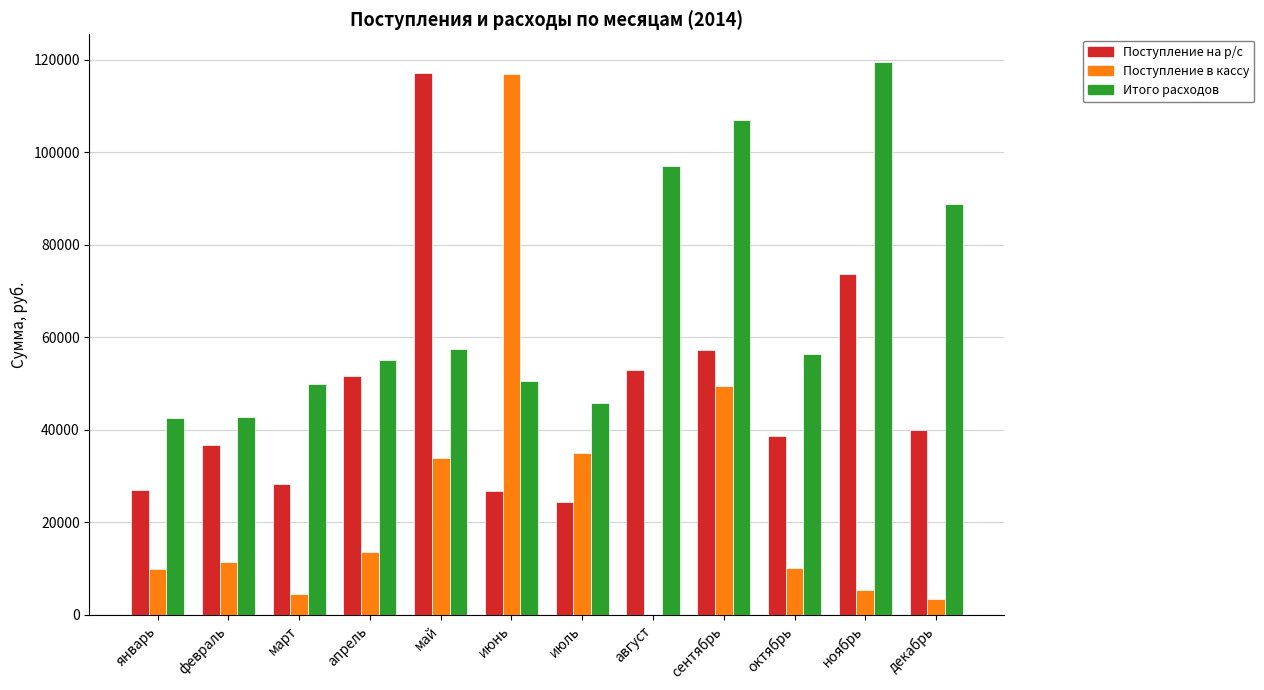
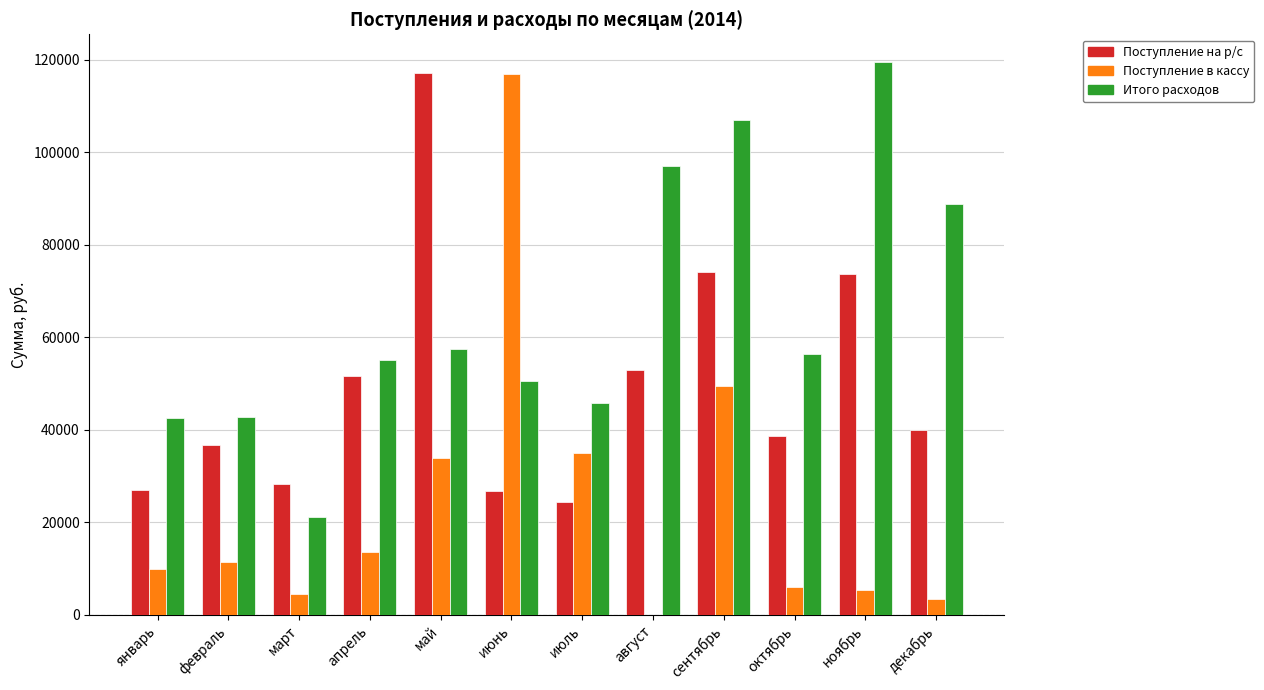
  {
    "Поступление на р/с": {
      "январь": 27000,
      "февраль": 37000,
      "март": 28000,
      "апрель": 52000,
      "май": 117000,
      "июнь": 27000,
      "июль": 24000,
      "август": 53000,
-     "сентябрь": 57000,
+     "сентябрь": 74000,
      "октябрь": 39000,
      "ноябрь": 74000,
      "декабрь": 40000
    },
    "Поступление в кассу": {
      "январь": 10000,
      "февраль": 11000,
      "март": 4000,
      "апрель": 14000,
      "май": 34000,
      "июнь": 117000,
      "июль": 35000,
      "август": 0,
      "сентябрь": 49000,
-     "октябрь": 10000,
+     "октябрь": 6000,
      "ноябрь": 5000,
      "декабрь": 3000
    },
    "Итого расходов": {
      "январь": 43000,
      "февраль": 43000,
-     "март": 50000,
+     "март": 21000,
      "апрель": 55000,
      "май": 57000,
      "июнь": 51000,
      "июль": 46000,
      "август": 97000,
      "сентябрь": 107000,
      "октябрь": 56000,
      "ноябрь": 120000,
      "декабрь": 89000
    }
  }
